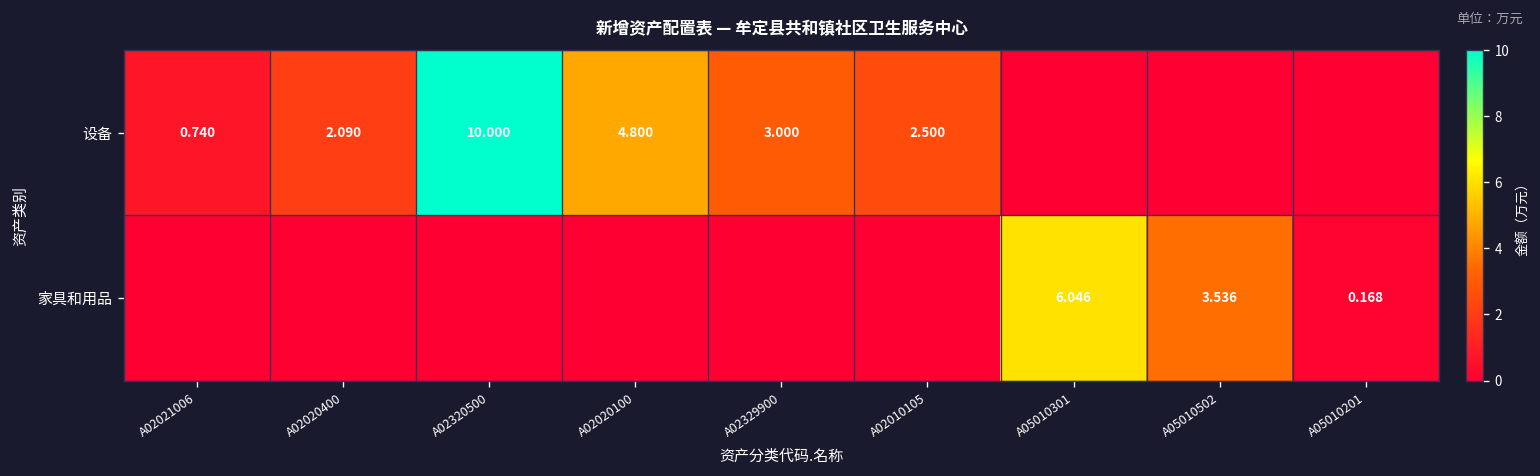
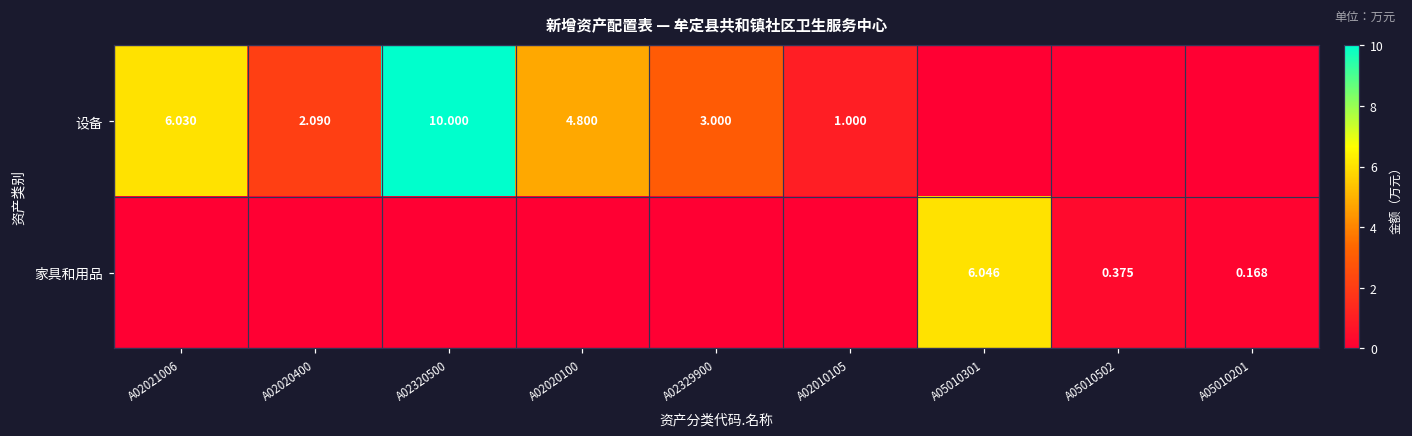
  {
    "设备": {
-     "A02021006": 0.740,
+     "A02021006": 6.030,
      "A02020400": 2.090,
      "A02320500": 10.000,
      "A02020100": 4.800,
      "A02329900": 3.000,
-     "A02010105": 2.500
+     "A02010105": 1.000
    },
    "家具和用品": {
      "A05010301": 6.046,
-     "A05010502": 3.536,
+     "A05010502": 0.375,
      "A05010201": 0.168
    }
  }
